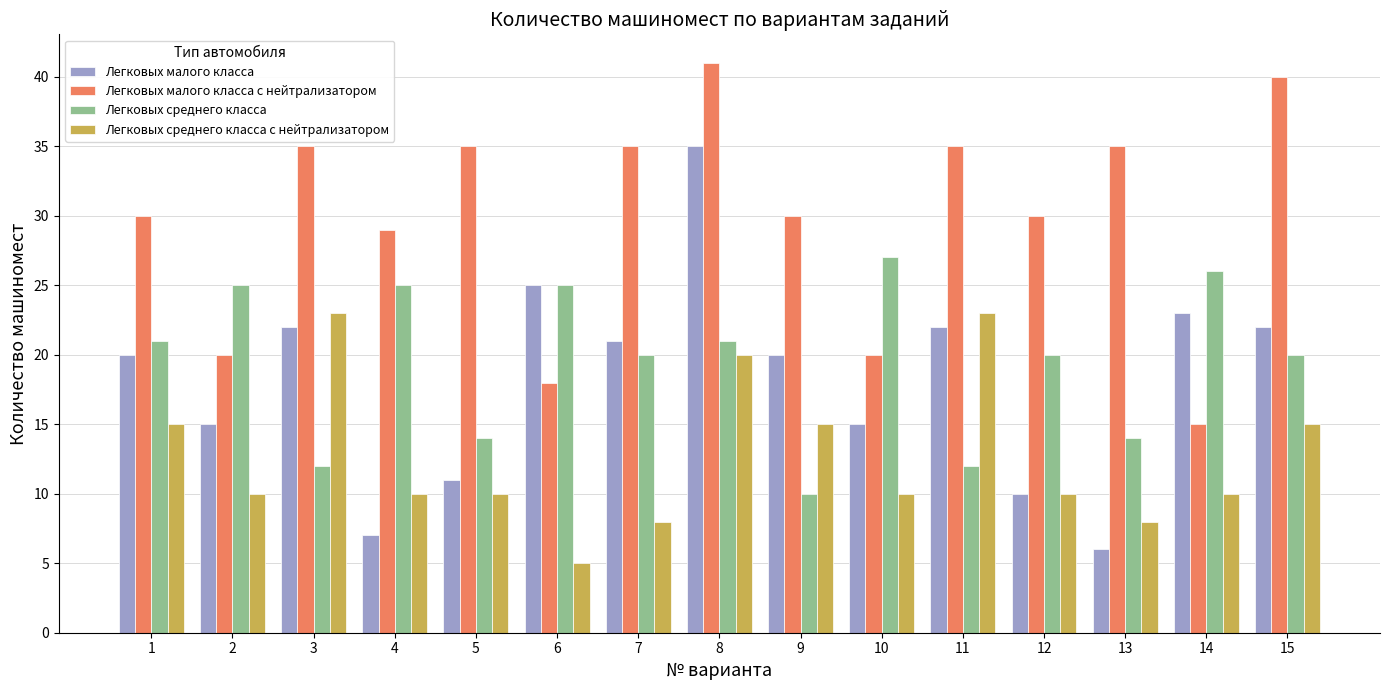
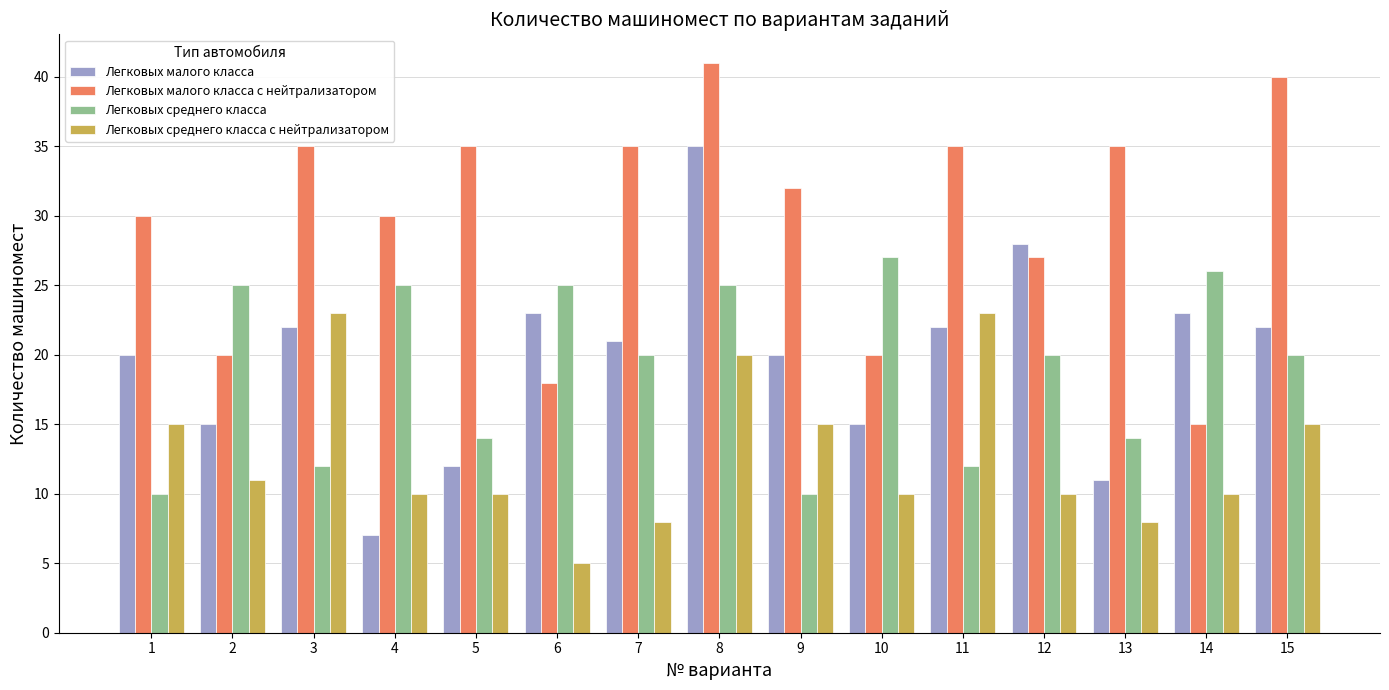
  {
    "Легковых малого класса": {
      "1": 20,
      "2": 15,
      "3": 22,
      "4": 7,
-     "5": 11,
-     "6": 25,
+     "5": 12,
+     "6": 23,
      "7": 21,
      "8": 35,
      "9": 20,
      "10": 15,
      "11": 22,
-     "12": 10,
-     "13": 6,
+     "12": 28,
+     "13": 11,
      "14": 23,
      "15": 22
    },
    "Легковых малого класса с нейтрализатором": {
      "1": 30,
      "2": 20,
      "3": 35,
-     "4": 29,
+     "4": 30,
      "5": 35,
      "6": 18,
      "7": 35,
      "8": 41,
-     "9": 30,
+     "9": 32,
      "10": 20,
      "11": 35,
-     "12": 30,
+     "12": 27,
      "13": 35,
      "14": 15,
      "15": 40
    },
    "Легковых среднего класса": {
-     "1": 21,
+     "1": 10,
      "2": 25,
      "3": 12,
      "4": 25,
      "5": 14,
      "6": 25,
      "7": 20,
-     "8": 21,
+     "8": 25,
      "9": 10,
      "10": 27,
      "11": 12,
      "12": 20,
      "13": 14,
      "14": 26,
      "15": 20
    },
    "Легковых среднего класса с нейтрализатором": {
      "1": 15,
-     "2": 10,
+     "2": 11,
      "3": 23,
      "4": 10,
      "5": 10,
      "6": 5,
      "7": 8,
      "8": 20,
      "9": 15,
      "10": 10,
      "11": 23,
      "12": 10,
      "13": 8,
      "14": 10,
      "15": 15
    }
  }
